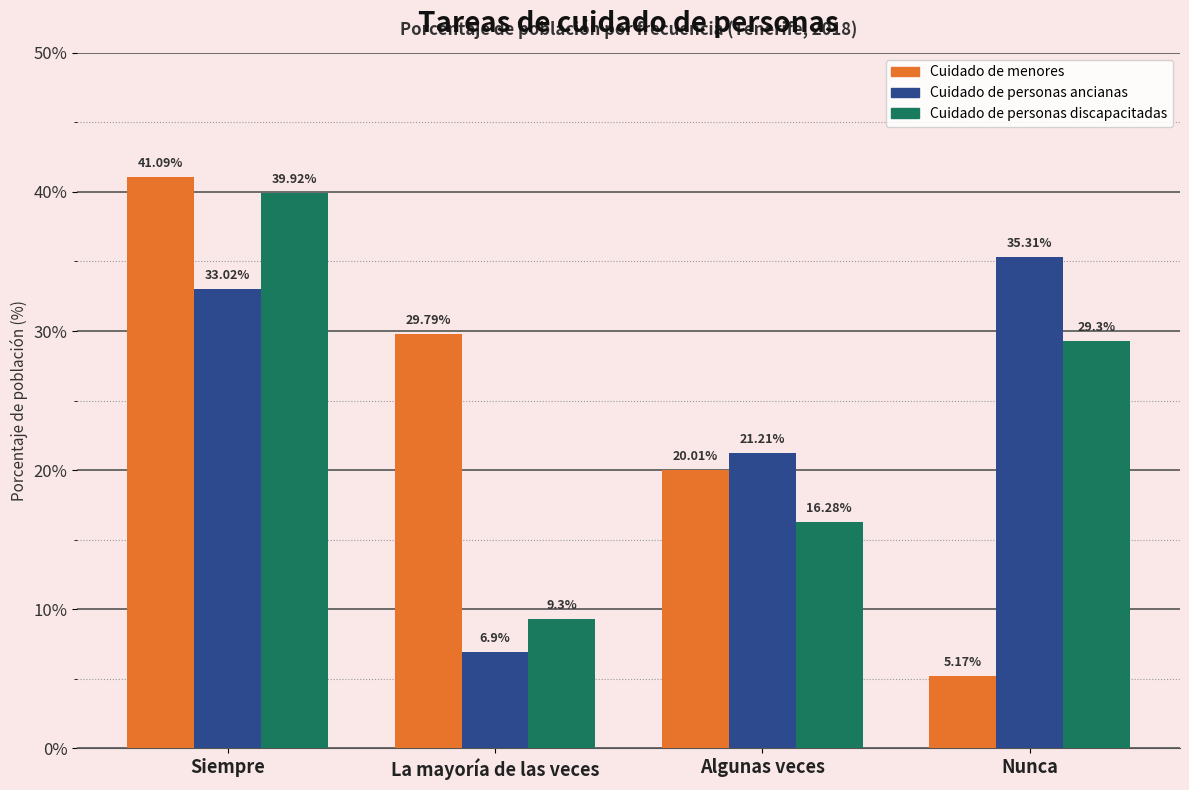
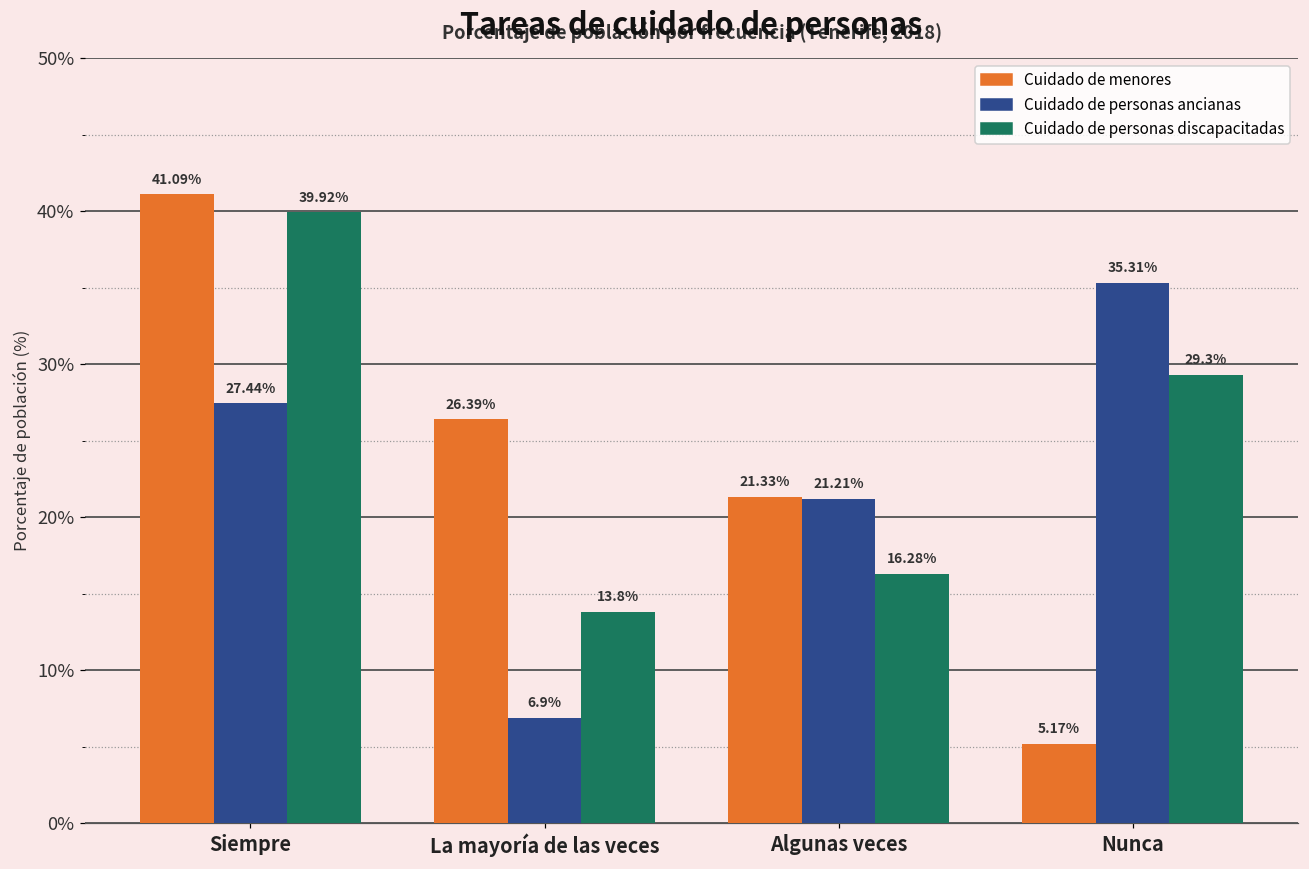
  {
    "Cuidado de menores": {
      "Siempre": "41.09%",
-     "La mayoría de las veces": "29.79%",
-     "Algunas veces": "20.01%",
+     "La mayoría de las veces": "26.39%",
+     "Algunas veces": "21.33%",
      "Nunca": "5.17%"
    },
    "Cuidado de personas ancianas": {
-     "Siempre": "33.02%",
+     "Siempre": "27.44%",
      "La mayoría de las veces": "6.9%",
      "Algunas veces": "21.21%",
      "Nunca": "35.31%"
    },
    "Cuidado de personas discapacitadas": {
      "Siempre": "39.92%",
-     "La mayoría de las veces": "9.3%",
+     "La mayoría de las veces": "13.8%",
      "Algunas veces": "16.28%",
      "Nunca": "29.3%"
    }
  }
